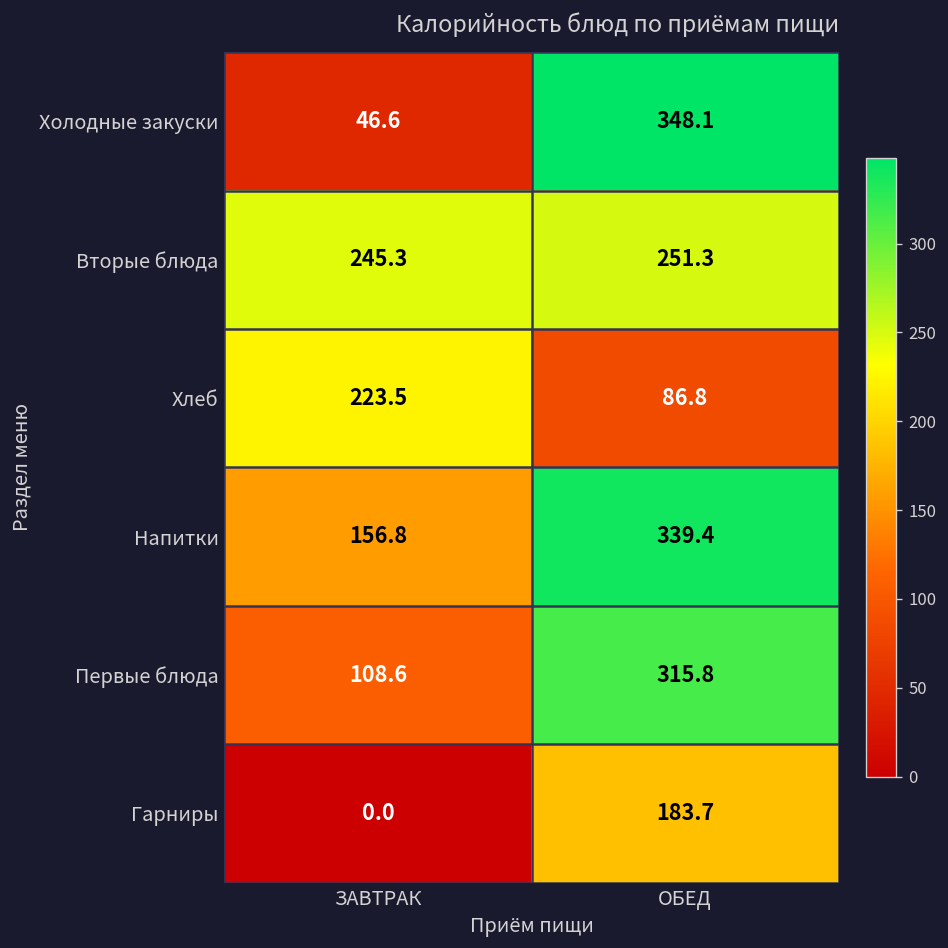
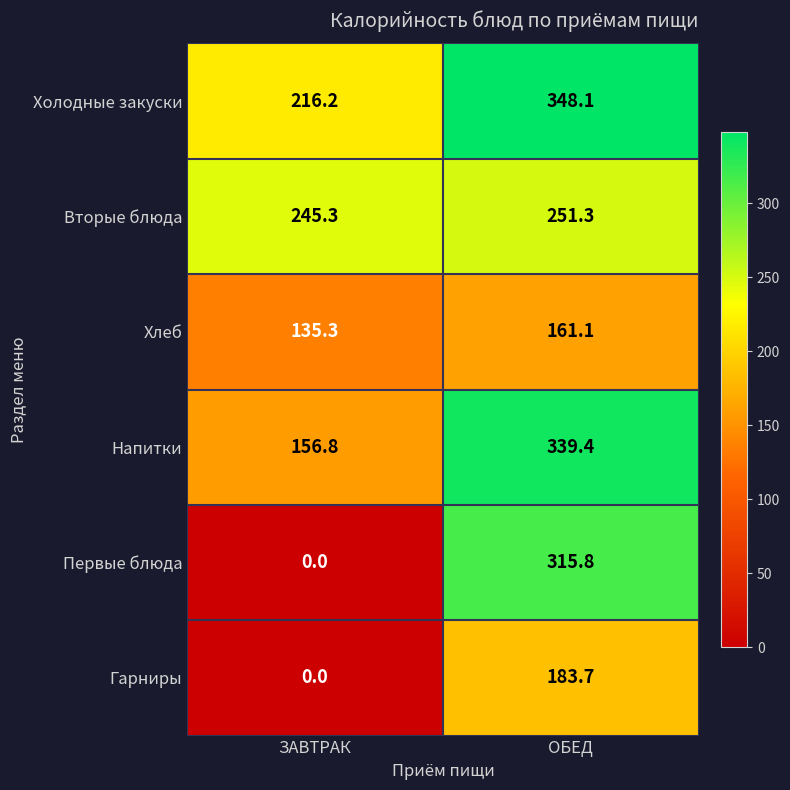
  {
    "Холодные закуски": {
-     "ЗАВТРАК": 46.6,
+     "ЗАВТРАК": 216.2,
      "ОБЕД": 348.1
    },
    "Вторые блюда": {
      "ЗАВТРАК": 245.3,
      "ОБЕД": 251.3
    },
    "Хлеб": {
-     "ЗАВТРАК": 223.5,
-     "ОБЕД": 86.8
+     "ЗАВТРАК": 135.3,
+     "ОБЕД": 161.1
    },
    "Напитки": {
      "ЗАВТРАК": 156.8,
      "ОБЕД": 339.4
    },
    "Первые блюда": {
-     "ЗАВТРАК": 108.6,
+     "ЗАВТРАК": 0.0,
      "ОБЕД": 315.8
    },
    "Гарниры": {
      "ЗАВТРАК": 0.0,
      "ОБЕД": 183.7
    }
  }
